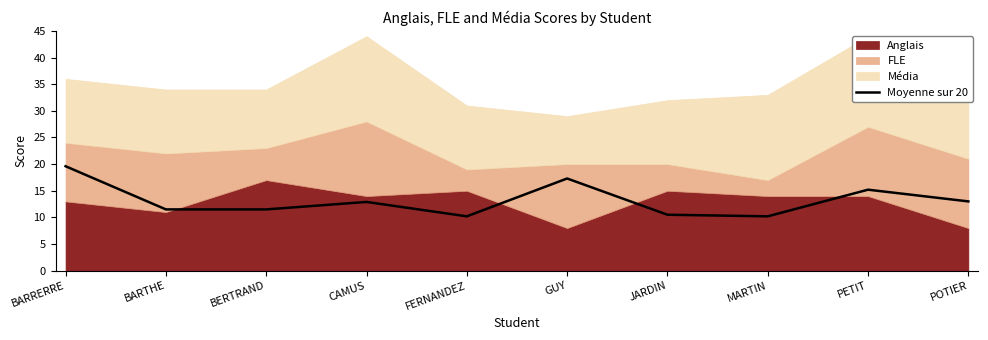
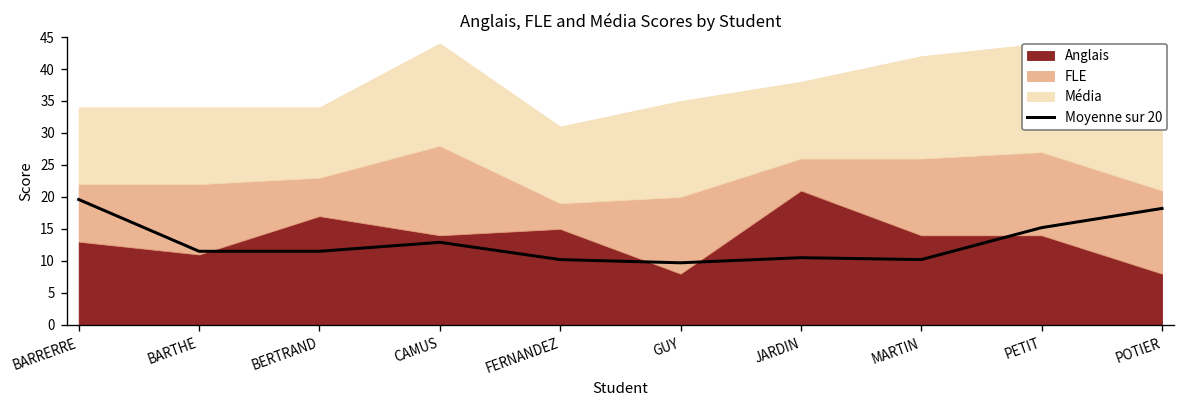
  {
    "Moyenne sur 20": {
      "BARRERRE": 20,
      "BARTHE": 12,
      "BERTRAND": 12,
      "CAMUS": 13,
      "FERNANDEZ": 10,
-     "GUY": 17,
+     "GUY": 10,
      "JARDIN": 11,
      "MARTIN": 10,
      "PETIT": 15,
-     "POTIER": 13
+     "POTIER": 18
    },
    "Anglais": {
      "BARRERRE": 13,
      "BARTHE": 11,
      "BERTRAND": 17,
      "CAMUS": 14,
      "FERNANDEZ": 15,
      "GUY": 8,
-     "JARDIN": 15,
+     "JARDIN": 21,
      "MARTIN": 14,
      "PETIT": 14,
      "POTIER": 8
    },
    "FLE": {
-     "BARRERRE": 11,
+     "BARRERRE": 9,
      "BARTHE": 11,
      "BERTRAND": 6,
      "CAMUS": 14,
      "FERNANDEZ": 4,
      "GUY": 12,
      "JARDIN": 5,
-     "MARTIN": 3,
+     "MARTIN": 12,
      "PETIT": 13,
      "POTIER": 13
    },
    "Média": {
      "BARRERRE": 12,
      "BARTHE": 12,
      "BERTRAND": 11,
      "CAMUS": 16,
      "FERNANDEZ": 12,
-     "GUY": 9,
+     "GUY": 15,
      "JARDIN": 12,
      "MARTIN": 16,
      "PETIT": 17
    }
  }
